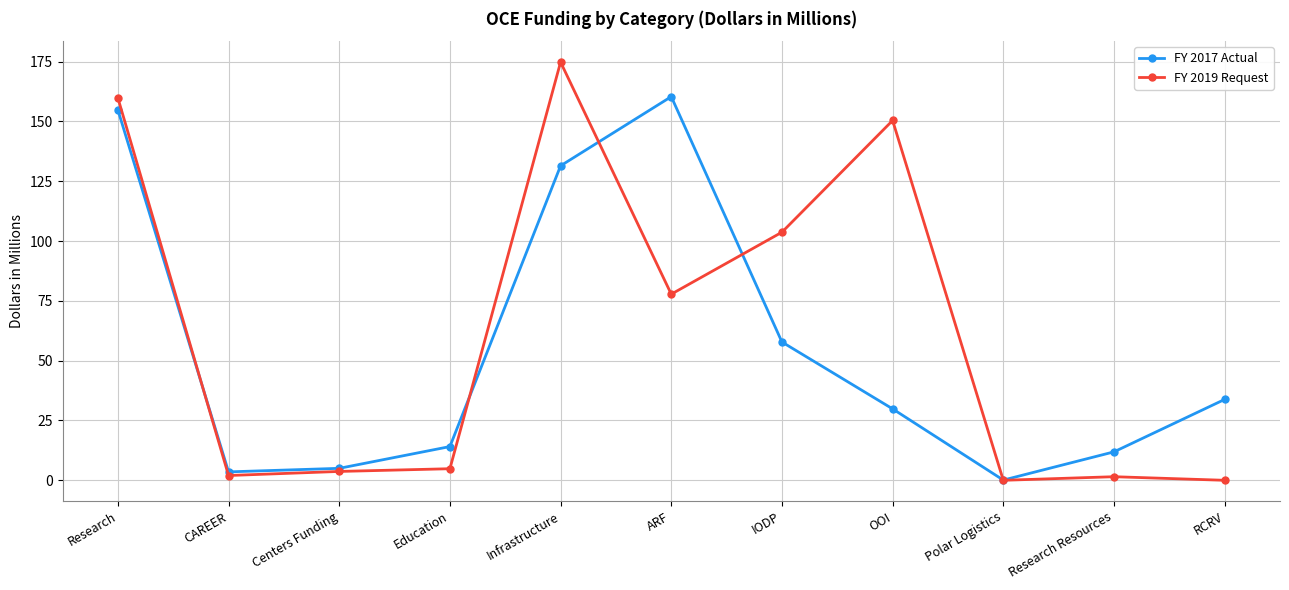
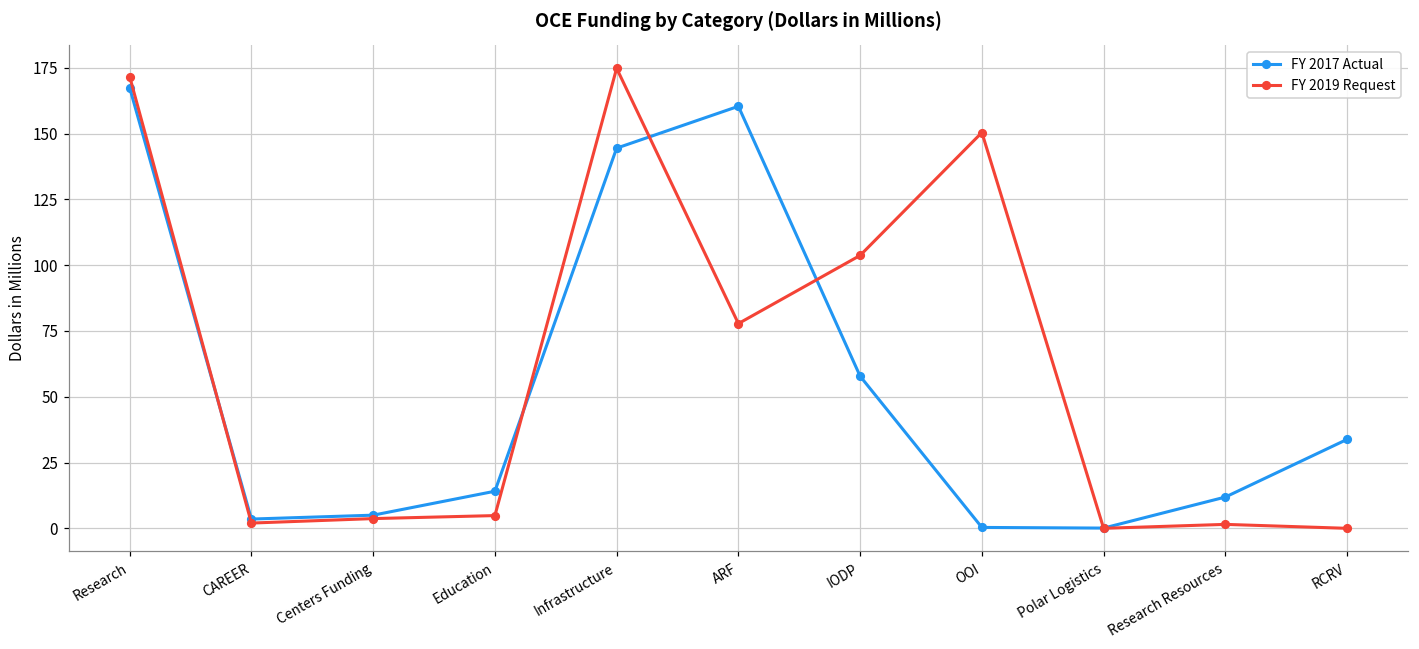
  {
    "FY 2017 Actual": {
-     "Research": 155,
+     "Research": 167,
      "CAREER": 4,
      "Centers Funding": 5,
      "Education": 14,
-     "Infrastructure": 131,
+     "Infrastructure": 144,
      "ARF": 160,
      "IODP": 58,
-     "OOI": 30,
+     "OOI": 0,
      "Research Resources": 12,
      "RCRV": 34
    },
    "FY 2019 Request": {
-     "Research": 160,
+     "Research": 172,
      "CAREER": 2,
      "Centers Funding": 4,
      "Education": 5,
      "Infrastructure": 175,
      "ARF": 78,
      "IODP": 104,
      "OOI": 150,
      "Research Resources": 2,
      "RCRV": 0
    }
  }
